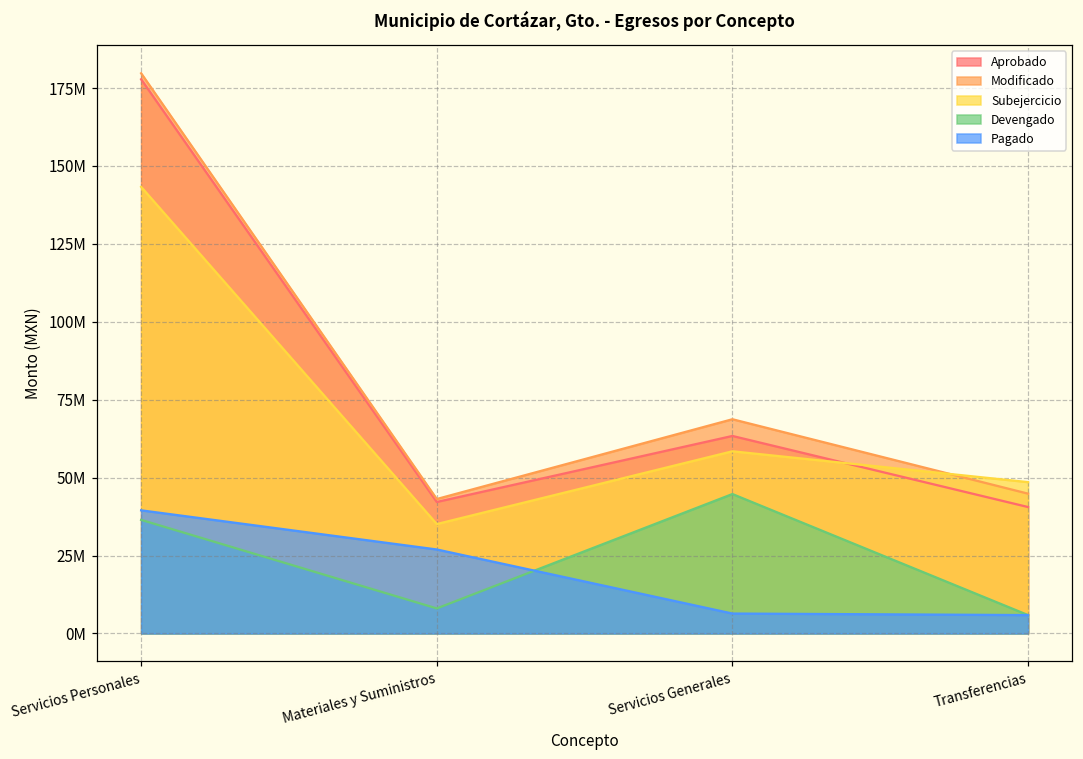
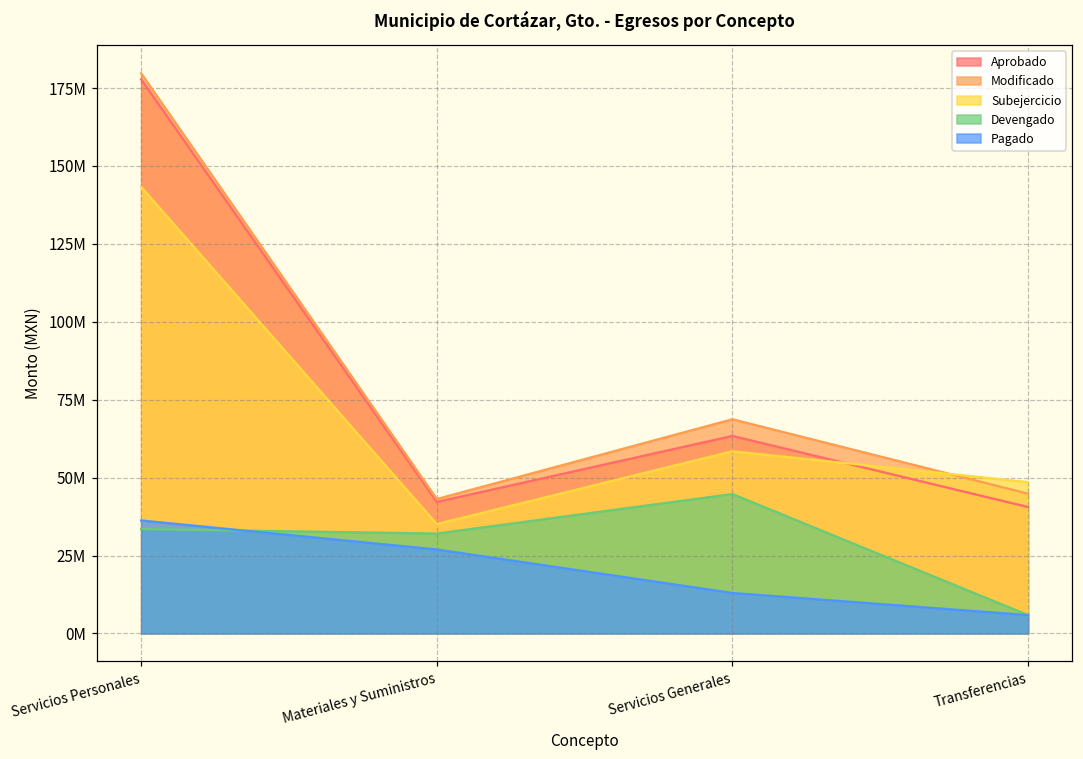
  {
    "Subejercicio": {
      "Servicios Personales": 143000000,
      "Materiales y Suministros": 35000000,
      "Servicios Generales": 58000000,
      "Transferencias": 49000000
    },
    "Devengado": {
-     "Servicios Personales": 36000000,
-     "Materiales y Suministros": 8000000,
+     "Servicios Personales": 34000000,
+     "Materiales y Suministros": 32000000,
      "Servicios Generales": 45000000
    },
    "Pagado": {
-     "Servicios Personales": 40000000,
+     "Servicios Personales": 36000000,
      "Materiales y Suministros": 27000000,
-     "Servicios Generales": 6000000
+     "Servicios Generales": 13000000
    }
  }
